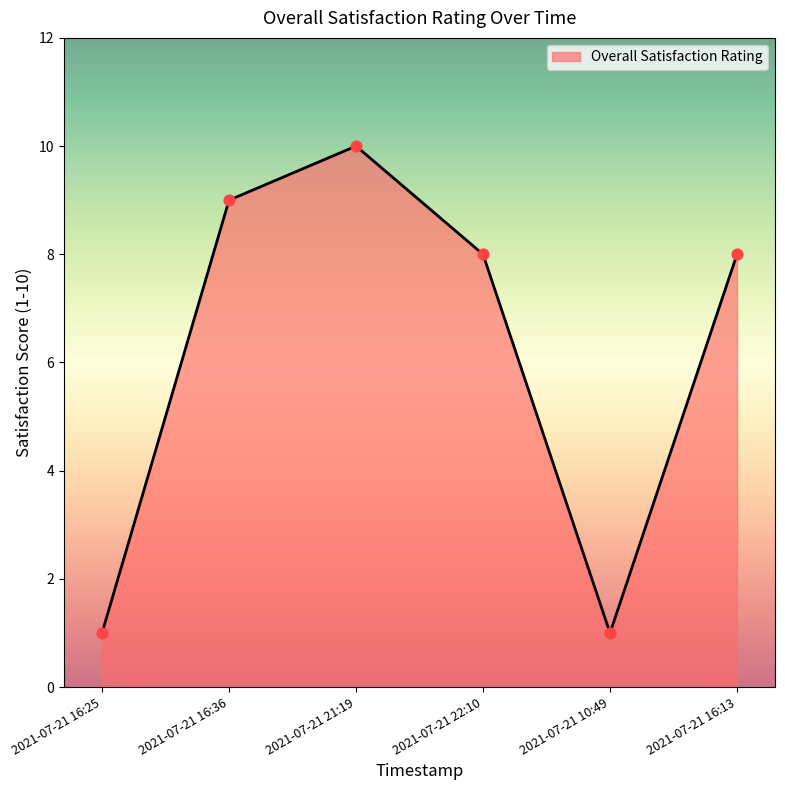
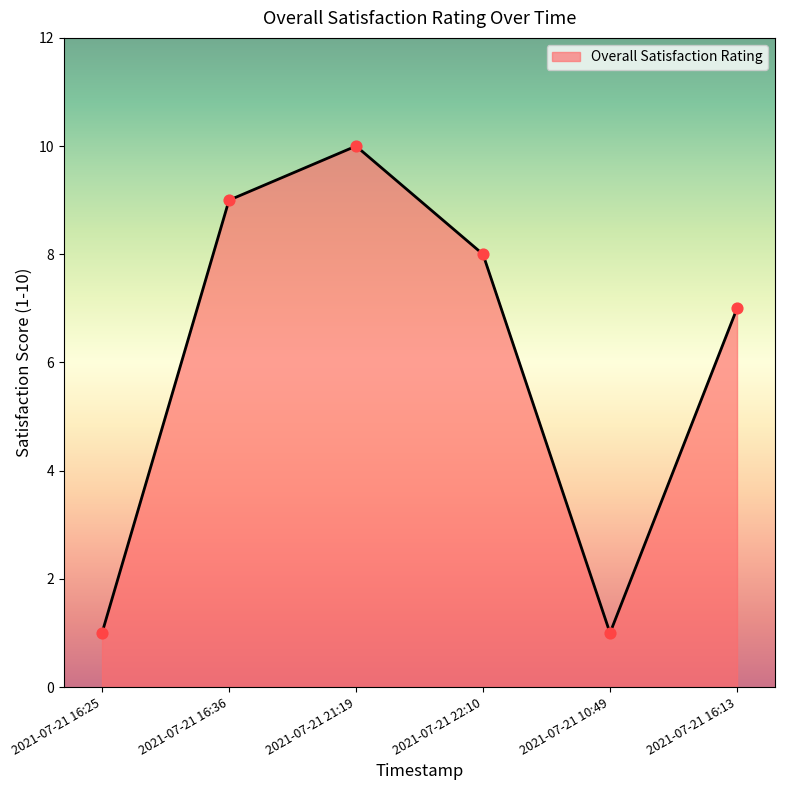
  {
    "2021-07-21 16:25": 1,
    "2021-07-21 16:36": 9,
    "2021-07-21 21:19": 10,
    "2021-07-21 22:10": 8,
    "2021-07-21 10:49": 1,
-   "2021-07-21 16:13": 8
+   "2021-07-21 16:13": 7
  }
